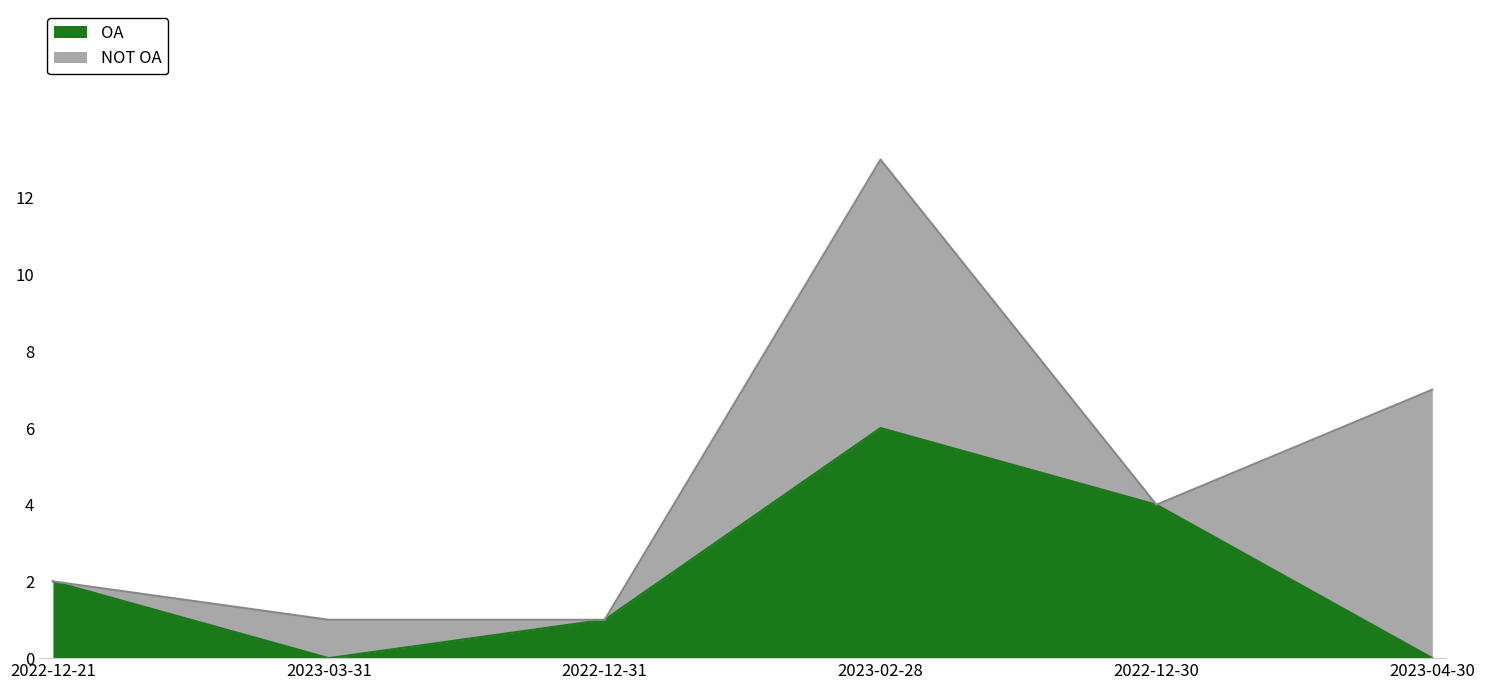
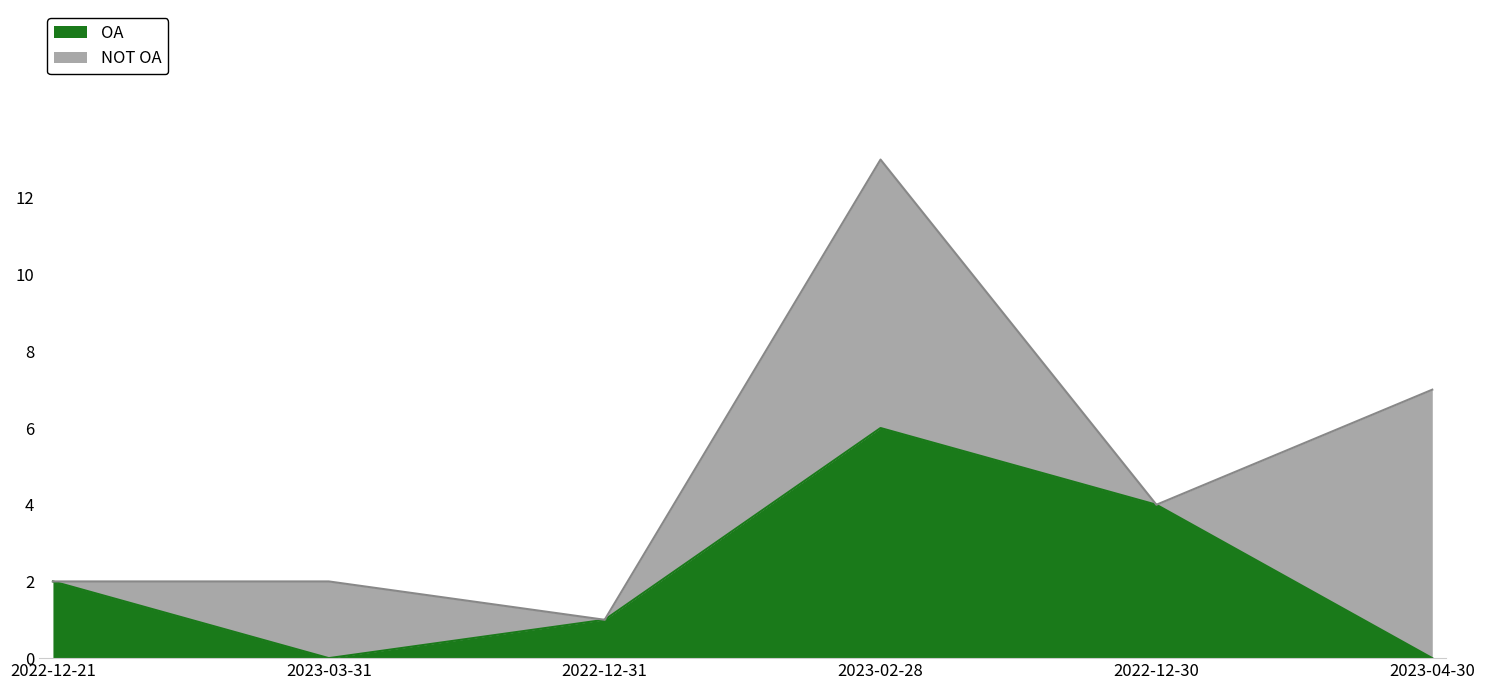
  {
    "OA": {
      "2023-03-31": 0,
      "2023-02-28": 6,
      "2023-04-30": 0
    },
    "NOT OA": {
-     "2023-03-31": 1,
+     "2023-03-31": 2,
      "2023-02-28": 7,
      "2023-04-30": 7
    }
  }
